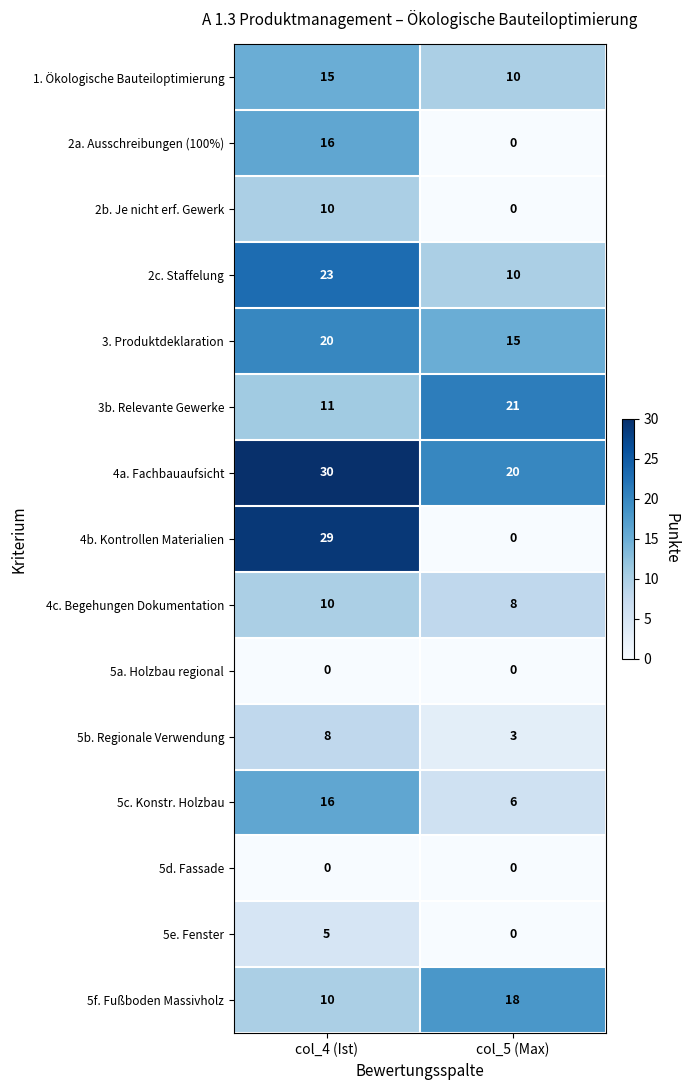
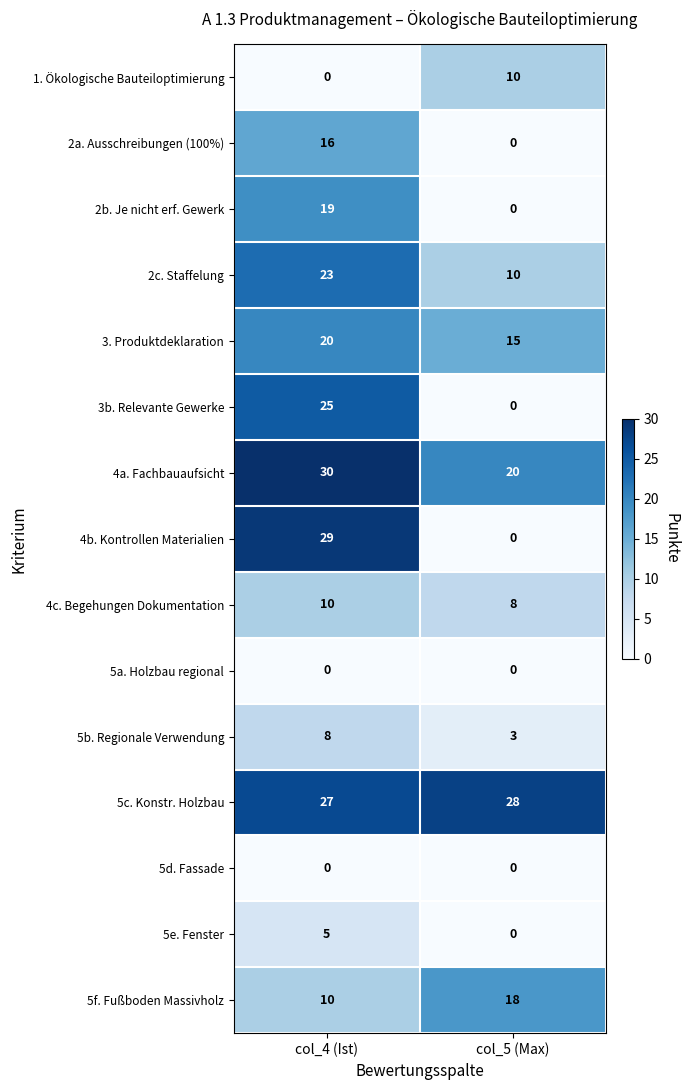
  {
    "1. Ökologische Bauteiloptimierung": {
-     "col_4 (Ist)": 15,
+     "col_4 (Ist)": 0,
      "col_5 (Max)": 10
    },
    "2a. Ausschreibungen (100%)": {
      "col_4 (Ist)": 16,
      "col_5 (Max)": 0
    },
    "2b. Je nicht erf. Gewerk": {
-     "col_4 (Ist)": 10,
+     "col_4 (Ist)": 19,
      "col_5 (Max)": 0
    },
    "2c. Staffelung": {
      "col_4 (Ist)": 23,
      "col_5 (Max)": 10
    },
    "3. Produktdeklaration": {
      "col_4 (Ist)": 20,
      "col_5 (Max)": 15
    },
    "3b. Relevante Gewerke": {
-     "col_4 (Ist)": 11,
-     "col_5 (Max)": 21
+     "col_4 (Ist)": 25,
+     "col_5 (Max)": 0
    },
    "4a. Fachbauaufsicht": {
      "col_4 (Ist)": 30,
      "col_5 (Max)": 20
    },
    "4b. Kontrollen Materialien": {
      "col_4 (Ist)": 29,
      "col_5 (Max)": 0
    },
    "4c. Begehungen Dokumentation": {
      "col_4 (Ist)": 10,
      "col_5 (Max)": 8
    },
    "5a. Holzbau regional": {
      "col_4 (Ist)": 0,
      "col_5 (Max)": 0
    },
    "5b. Regionale Verwendung": {
      "col_4 (Ist)": 8,
      "col_5 (Max)": 3
    },
    "5c. Konstr. Holzbau": {
-     "col_4 (Ist)": 16,
-     "col_5 (Max)": 6
+     "col_4 (Ist)": 27,
+     "col_5 (Max)": 28
    },
    "5d. Fassade": {
      "col_4 (Ist)": 0,
      "col_5 (Max)": 0
    },
    "5e. Fenster": {
      "col_4 (Ist)": 5,
      "col_5 (Max)": 0
    },
    "5f. Fußboden Massivholz": {
      "col_4 (Ist)": 10,
      "col_5 (Max)": 18
    }
  }
